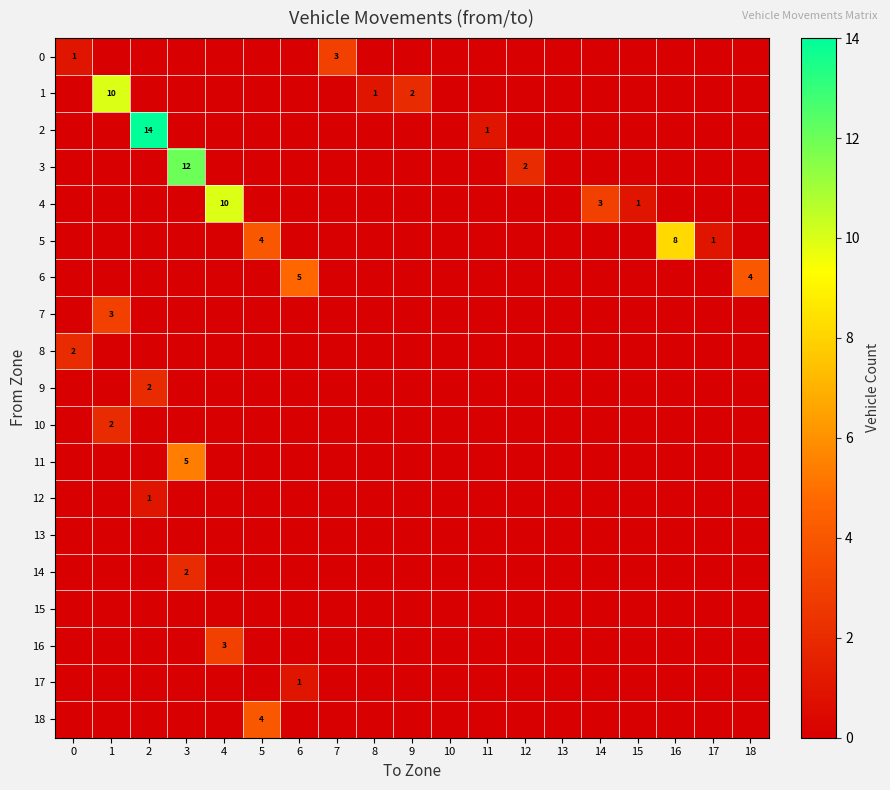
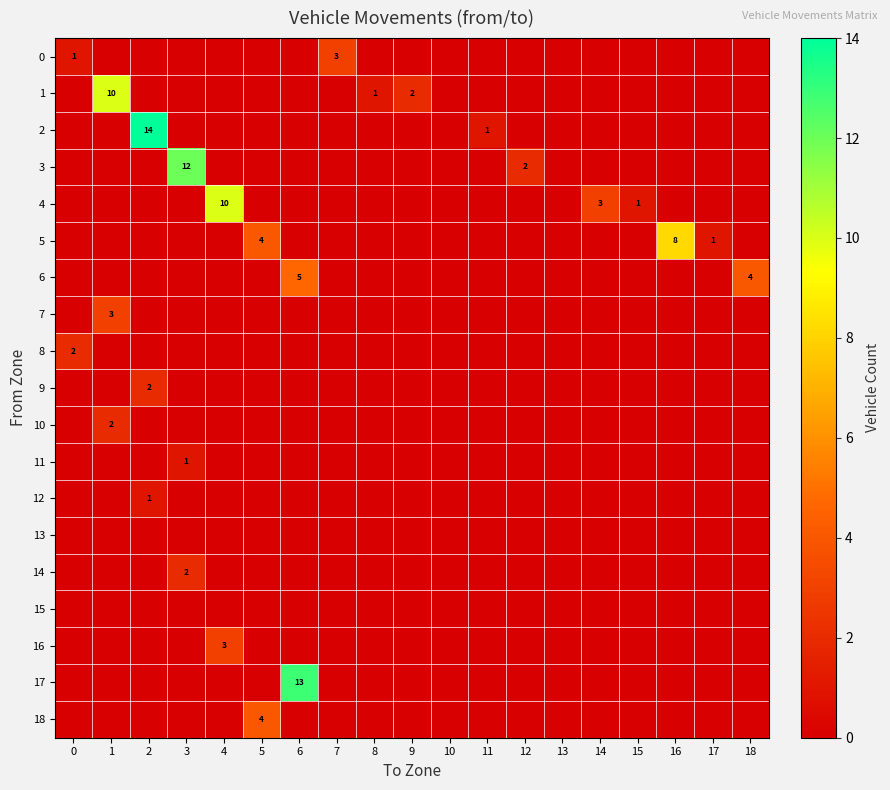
  {
    "0": {
      "0": 1,
      "7": 3
    },
    "1": {
      "1": 10,
      "8": 1,
      "9": 2
    },
    "2": {
      "2": 14,
      "11": 1
    },
    "3": {
      "3": 12,
      "12": 2
    },
    "4": {
      "4": 10,
      "14": 3,
      "15": 1
    },
    "5": {
      "5": 4,
      "16": 8,
      "17": 1
    },
    "6": {
      "6": 5,
      "18": 4
    },
    "7": {
      "1": 3
    },
    "8": {
      "0": 2
    },
    "9": {
      "2": 2
    },
    "10": {
      "1": 2
    },
    "11": {
-     "3": 5
+     "3": 1
    },
    "12": {
      "2": 1
    },
    "14": {
      "3": 2
    },
    "16": {
      "4": 3
    },
    "17": {
-     "6": 1
+     "6": 13
    },
    "18": {
      "5": 4
    }
  }
